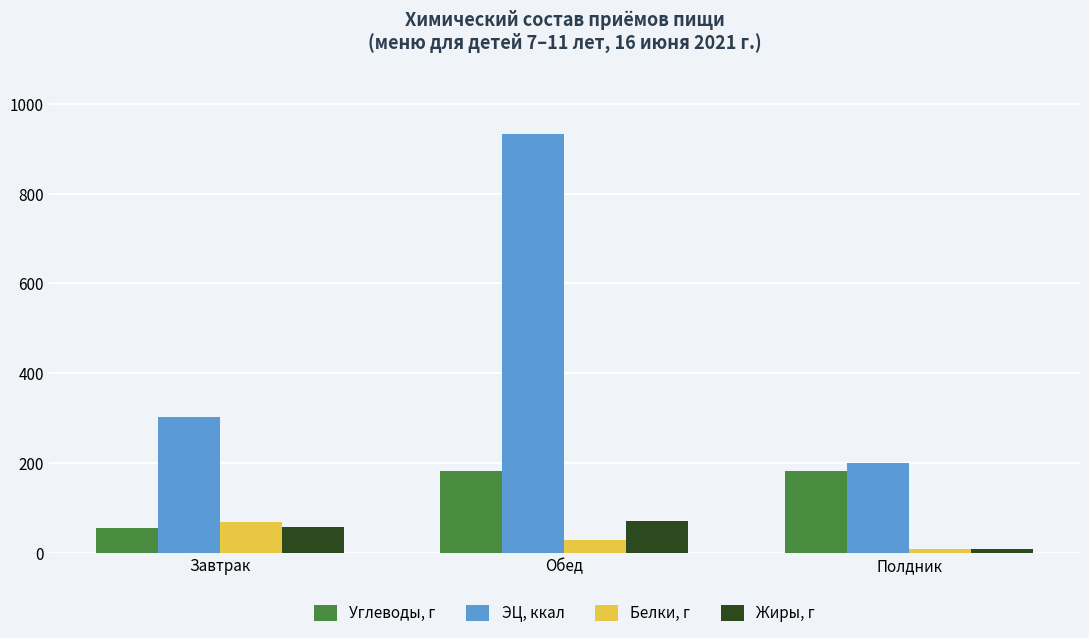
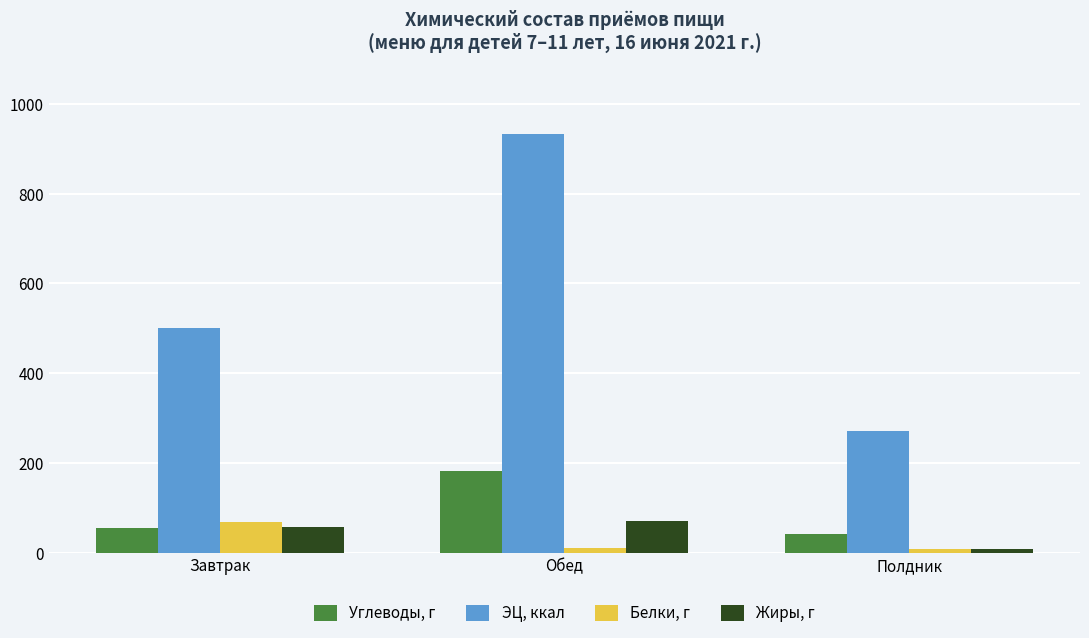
  {
    "Углеводы, г": {
      "Завтрак": 60,
      "Обед": 180,
-     "Полдник": 180
+     "Полдник": 40
    },
    "ЭЦ, ккал": {
-     "Завтрак": 300,
+     "Завтрак": 500,
      "Обед": 930,
-     "Полдник": 200
+     "Полдник": 270
    },
    "Белки, г": {
      "Завтрак": 70,
-     "Обед": 30,
+     "Обед": 10,
      "Полдник": 10
    },
    "Жиры, г": {
      "Завтрак": 60,
      "Обед": 70,
      "Полдник": 10
    }
  }
